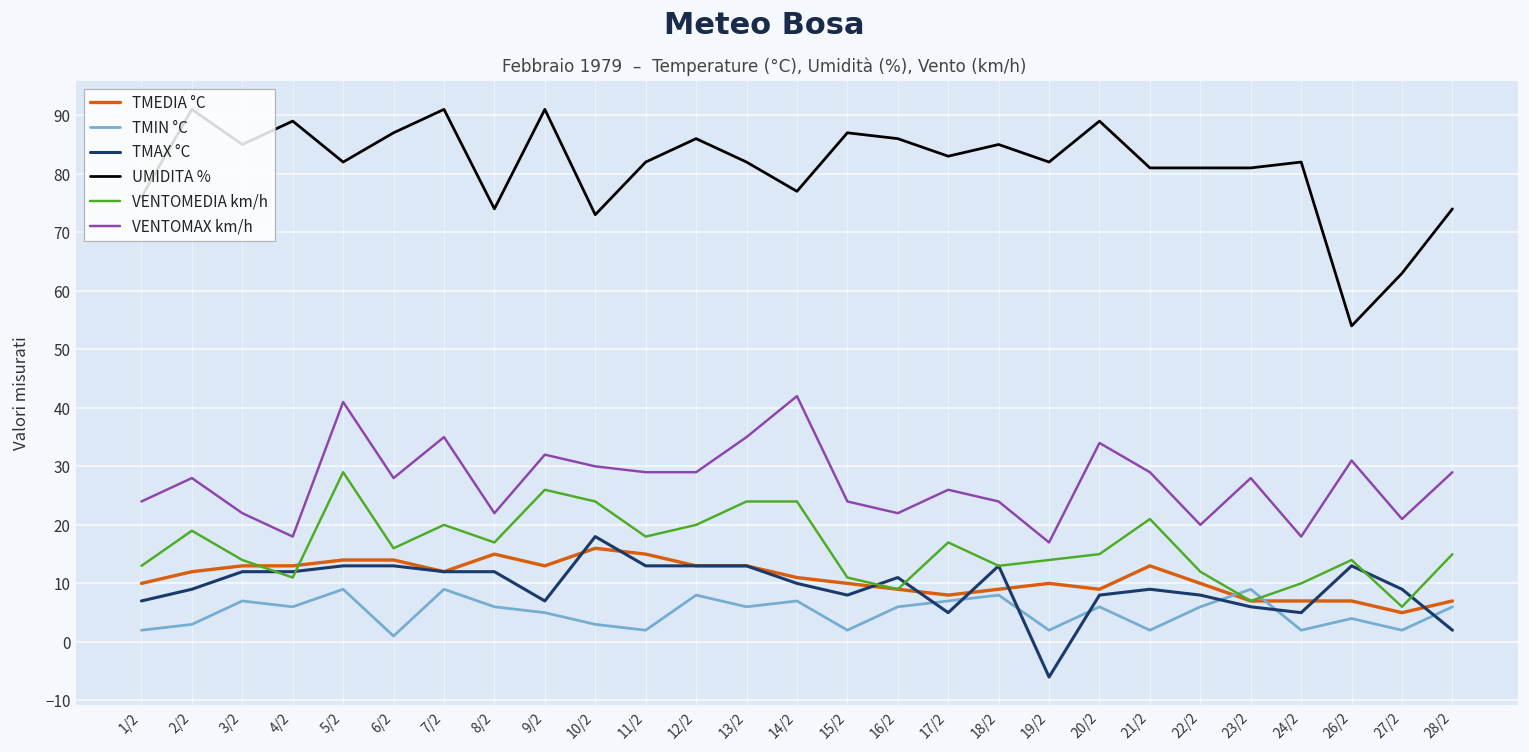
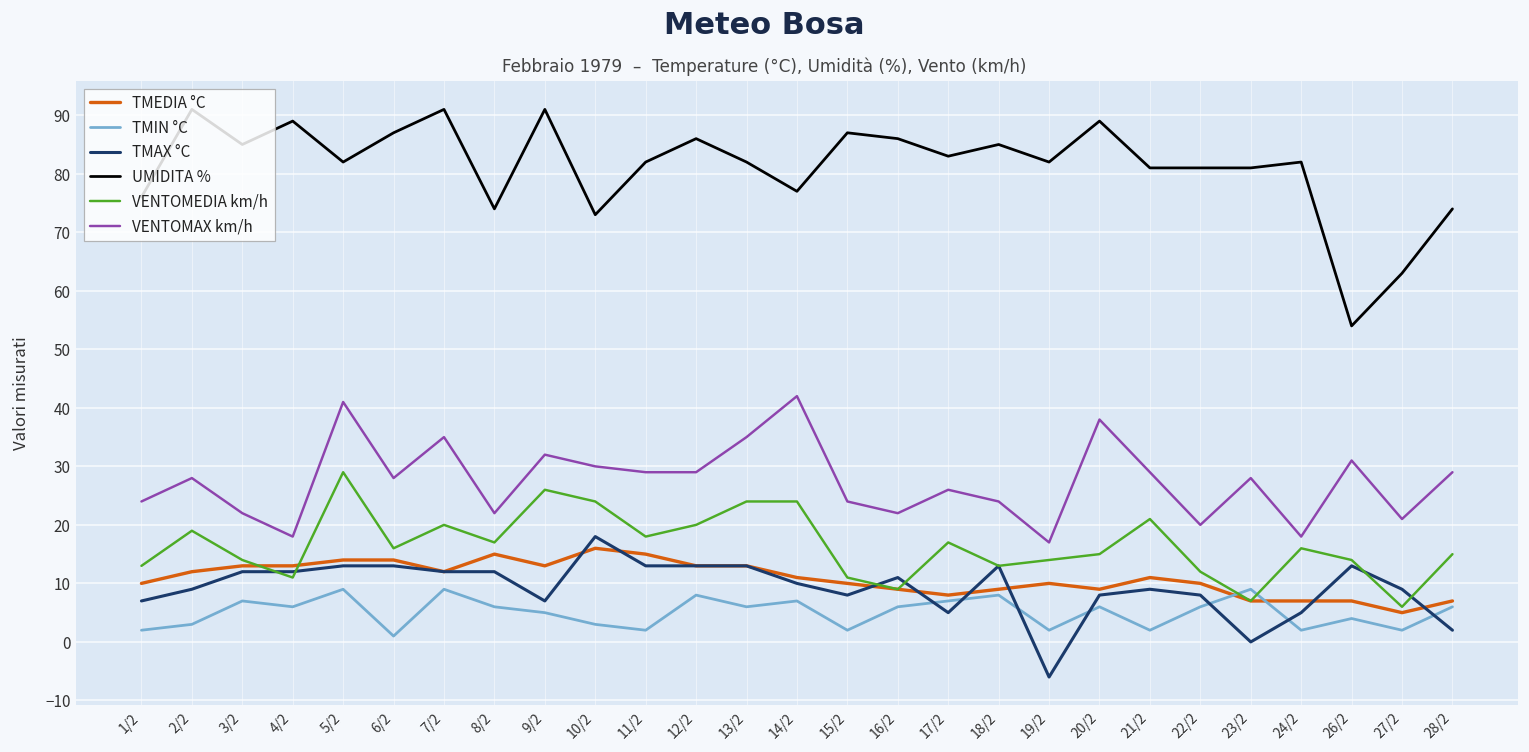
  {
    "TMEDIA °C": {
      "1/2": 10,
      "2/2": 12,
      "3/2": 13,
      "4/2": 13,
      "5/2": 14,
      "6/2": 14,
      "8/2": 15,
      "9/2": 13,
      "10/2": 16,
      "11/2": 15,
      "14/2": 11,
      "15/2": 10,
      "17/2": 8,
      "18/2": 9,
      "19/2": 10,
      "20/2": 9,
-     "21/2": 13,
+     "21/2": 11,
      "22/2": 10,
      "24/2": 7,
      "26/2": 7,
      "27/2": 5,
      "28/2": 7
    },
    "TMIN °C": {
      "1/2": 2,
      "2/2": 3,
      "3/2": 7,
      "4/2": 6,
      "5/2": 9,
      "6/2": 1,
      "7/2": 9,
      "8/2": 6,
      "9/2": 5,
      "10/2": 3,
      "11/2": 2,
      "12/2": 8,
      "13/2": 6,
      "14/2": 7,
      "15/2": 2,
      "16/2": 6,
      "17/2": 7,
      "18/2": 8,
      "19/2": 2,
      "20/2": 6,
      "21/2": 2,
      "22/2": 6,
      "23/2": 9,
      "24/2": 2,
      "26/2": 4,
      "27/2": 2,
      "28/2": 6
    },
    "TMAX °C": {
      "1/2": 7,
      "2/2": 9,
      "3/2": 12,
      "4/2": 12,
      "5/2": 13,
      "6/2": 13,
      "8/2": 12,
      "9/2": 7,
      "10/2": 18,
      "11/2": 13,
      "14/2": 10,
      "15/2": 8,
      "16/2": 11,
      "17/2": 5,
      "19/2": -6,
      "20/2": 8,
      "21/2": 9,
      "22/2": 8,
-     "23/2": 6,
+     "23/2": 0,
      "24/2": 5,
      "26/2": 13,
      "27/2": 9,
      "28/2": 2
    },
    "UMIDITA %": {
      "4/2": 89,
      "5/2": 82,
      "6/2": 87,
      "7/2": 91,
      "8/2": 74,
      "9/2": 91,
      "10/2": 73,
      "11/2": 82,
      "12/2": 86,
      "13/2": 82,
      "14/2": 77,
      "15/2": 87,
      "16/2": 86,
      "17/2": 83,
      "18/2": 85,
      "19/2": 82,
      "20/2": 89,
      "21/2": 81,
      "22/2": 81,
      "23/2": 81,
      "24/2": 82,
      "26/2": 54,
      "27/2": 63,
      "28/2": 74
    },
    "VENTOMEDIA km/h": {
      "1/2": 13,
      "2/2": 19,
      "3/2": 14,
      "4/2": 11,
      "5/2": 29,
      "6/2": 16,
      "7/2": 20,
      "8/2": 17,
      "9/2": 26,
      "10/2": 24,
      "11/2": 18,
      "12/2": 20,
      "13/2": 24,
      "14/2": 24,
      "15/2": 11,
      "17/2": 17,
      "19/2": 14,
      "20/2": 15,
      "21/2": 21,
      "22/2": 12,
-     "24/2": 10,
+     "24/2": 16,
      "26/2": 14,
      "27/2": 6,
      "28/2": 15
    },
    "VENTOMAX km/h": {
      "1/2": 24,
      "2/2": 28,
      "3/2": 22,
      "4/2": 18,
      "5/2": 41,
      "6/2": 28,
      "7/2": 35,
      "8/2": 22,
      "9/2": 32,
      "10/2": 30,
      "11/2": 29,
      "12/2": 29,
      "13/2": 35,
      "14/2": 42,
      "15/2": 24,
      "16/2": 22,
      "17/2": 26,
      "18/2": 24,
      "19/2": 17,
-     "20/2": 34,
+     "20/2": 38,
      "21/2": 29,
      "22/2": 20,
      "23/2": 28,
      "24/2": 18,
      "26/2": 31,
      "27/2": 21,
      "28/2": 29
    }
  }
